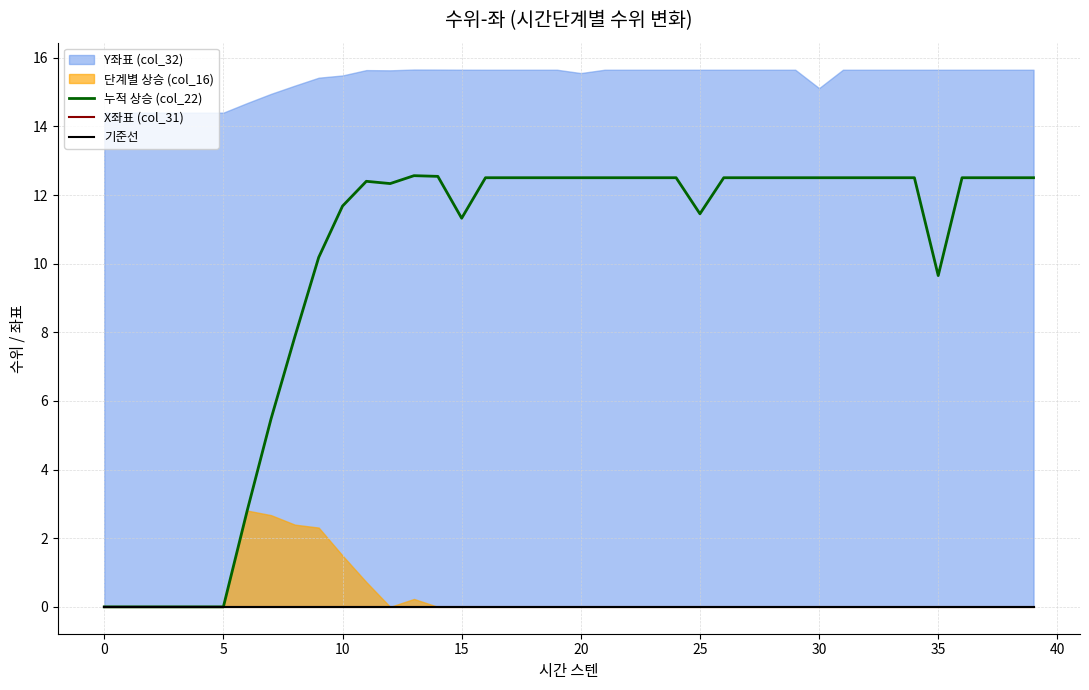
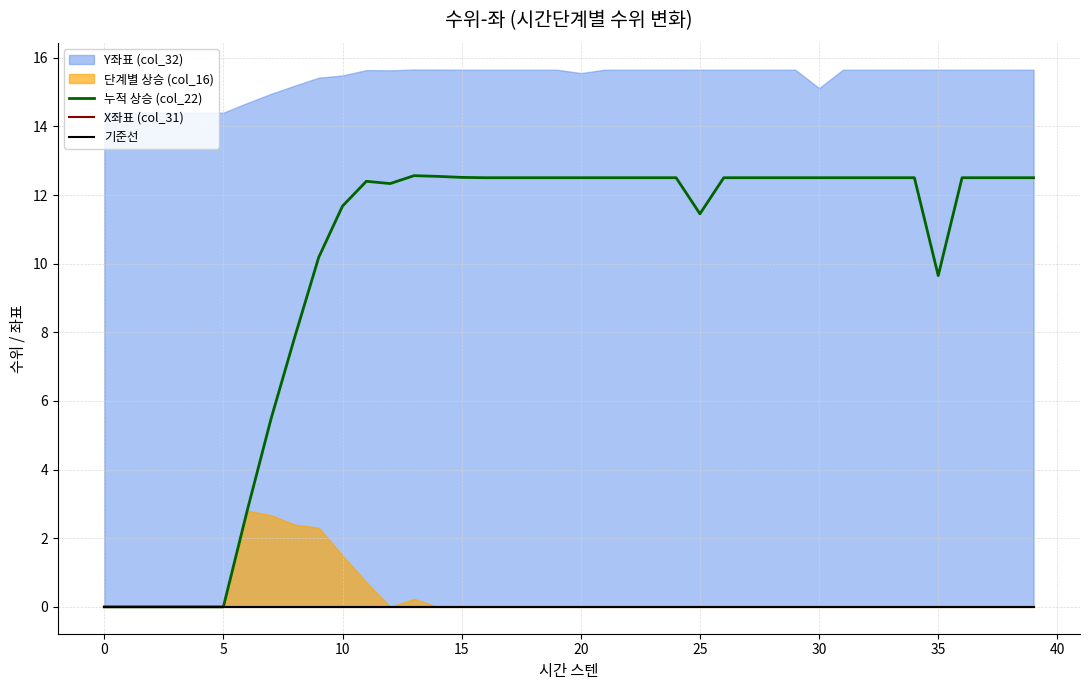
  {
    "누적 상승 (col_22)": {
      "10": 11.7,
-     "15": 11.3,
+     "15": 12.5,
      "20": 12.5,
      "25": 11.5,
      "30": 12.5,
      "35": 9.7
    },
    "기준선": {
      "10": 0.0
    }
  }
